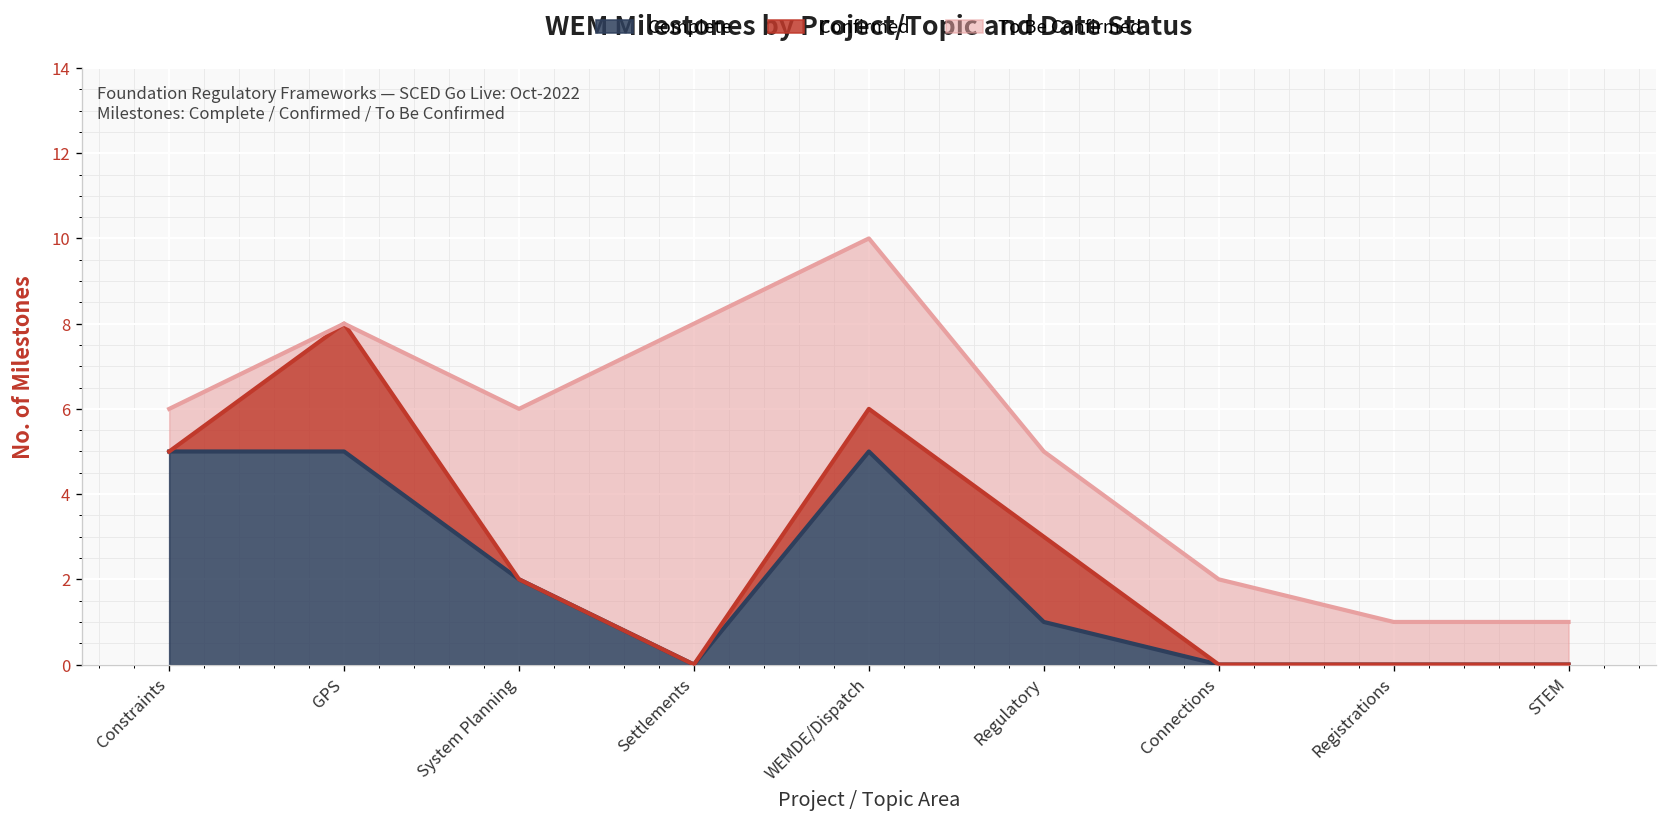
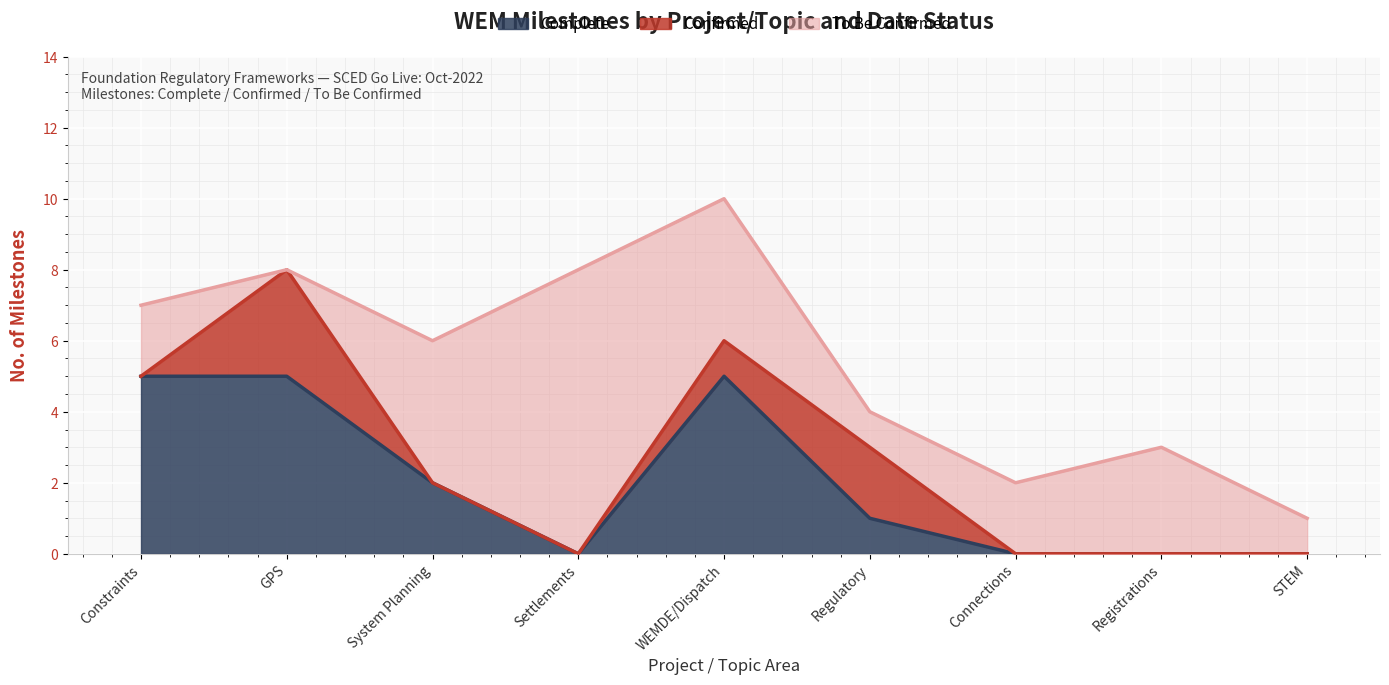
  {
    "Complete": {
      "GPS": 5,
      "WEMDE/Dispatch": 5,
      "Regulatory": 1
    },
    "Confirmed": {
      "WEMDE/Dispatch": 1,
      "Regulatory": 2
    },
    "To Be Confirmed": {
-     "Constraints": 1,
+     "Constraints": 2,
      "System Planning": 4,
      "Settlements": 8,
      "WEMDE/Dispatch": 4,
-     "Regulatory": 2,
+     "Regulatory": 1,
      "Connections": 2,
-     "Registrations": 1,
+     "Registrations": 3,
      "STEM": 1
    }
  }
